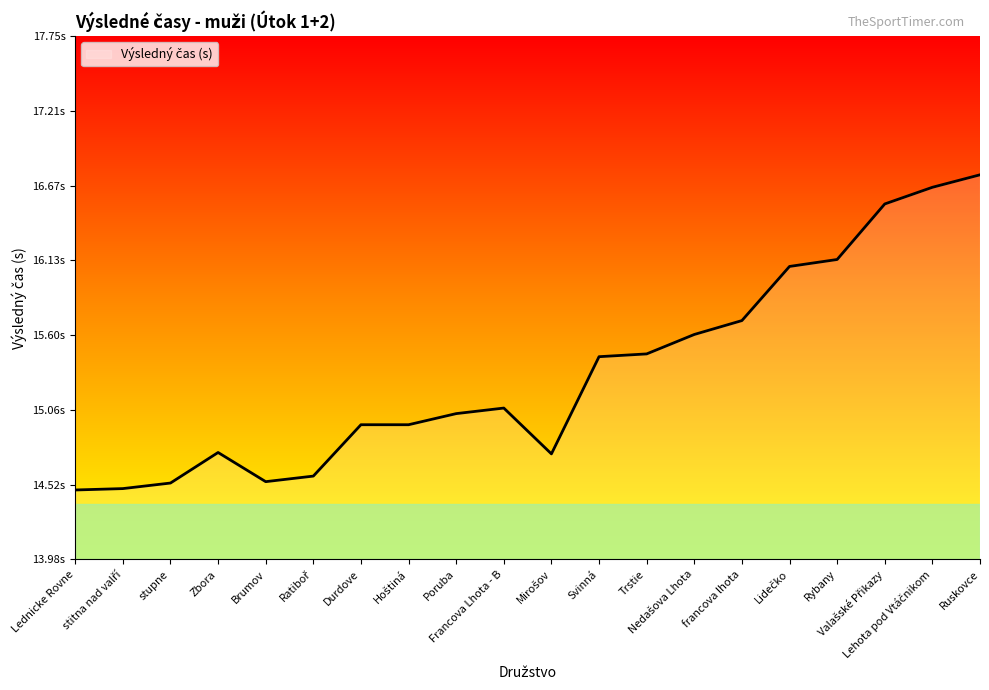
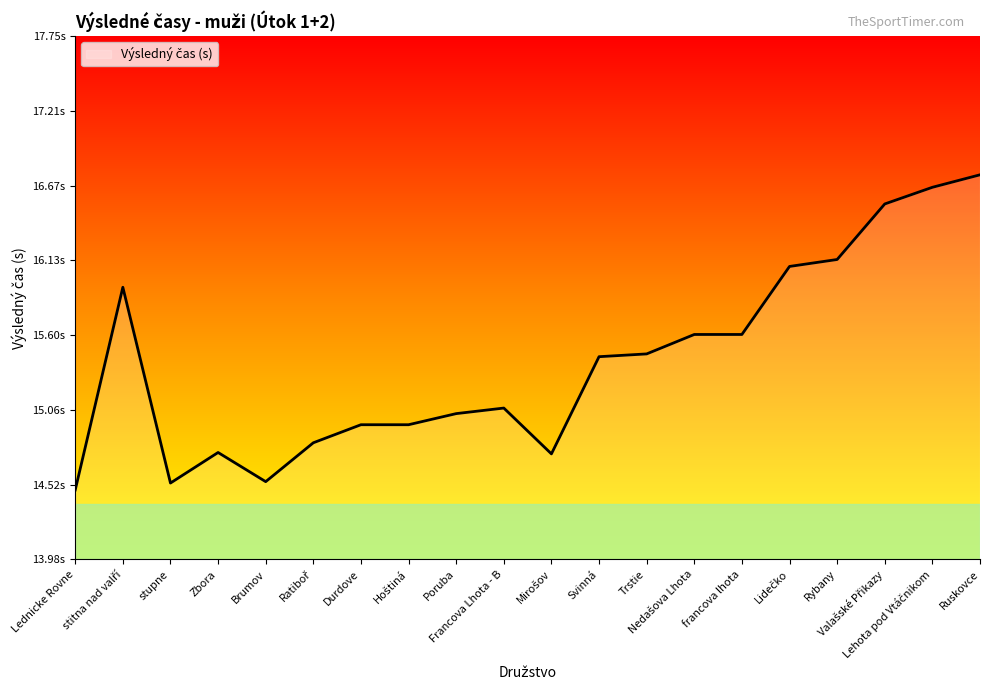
  {
    "Lednicke Rovne": "14.48s",
-   "stitna nad valří": "14.49s",
+   "stitna nad valří": "15.94s",
    "stupne": "14.53s",
    "Zbora": "14.75s",
    "Brumov": "14.54s",
-   "Ratiboř": "14.58s",
+   "Ratiboř": "14.82s",
    "Durdove": "14.95s",
    "Hoštiná": "14.95s",
    "Poruba": "15.03s",
    "Francova Lhota - B": "15.07s",
    "Mirošov": "14.74s",
    "Svinná": "15.44s",
    "Trstie": "15.46s",
    "Nedašova Lhota": "15.60s",
-   "francova lhota": "15.7s",
+   "francova lhota": "15.6s",
    "Lidečko": "16.09s",
    "Rybany": "16.14s",
    "Valašské Přikazy": "16.54s",
    "Lehota pod Vtáčnikom": "16.66s",
    "Ruskovce": "16.75s"
  }
